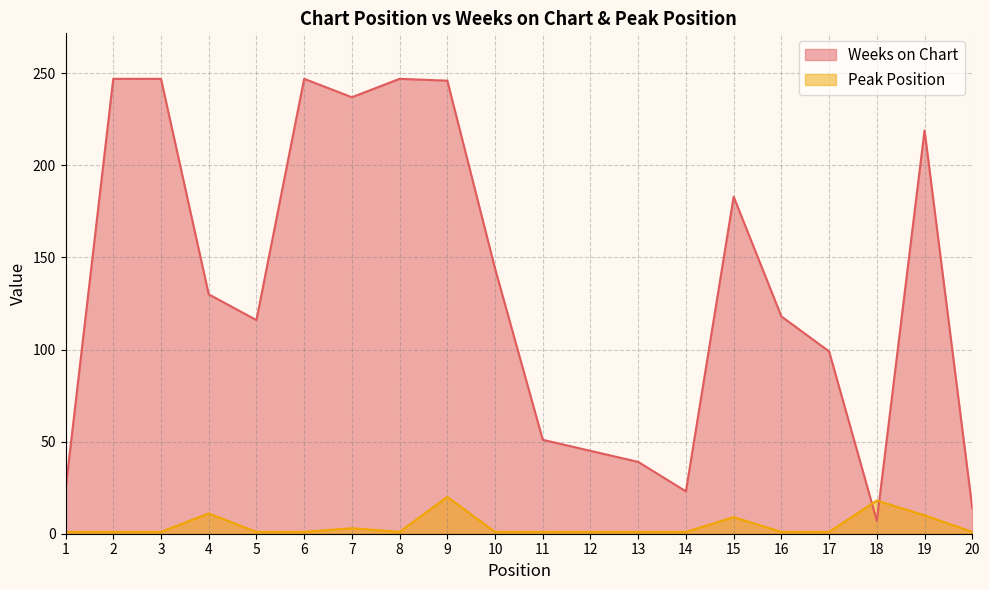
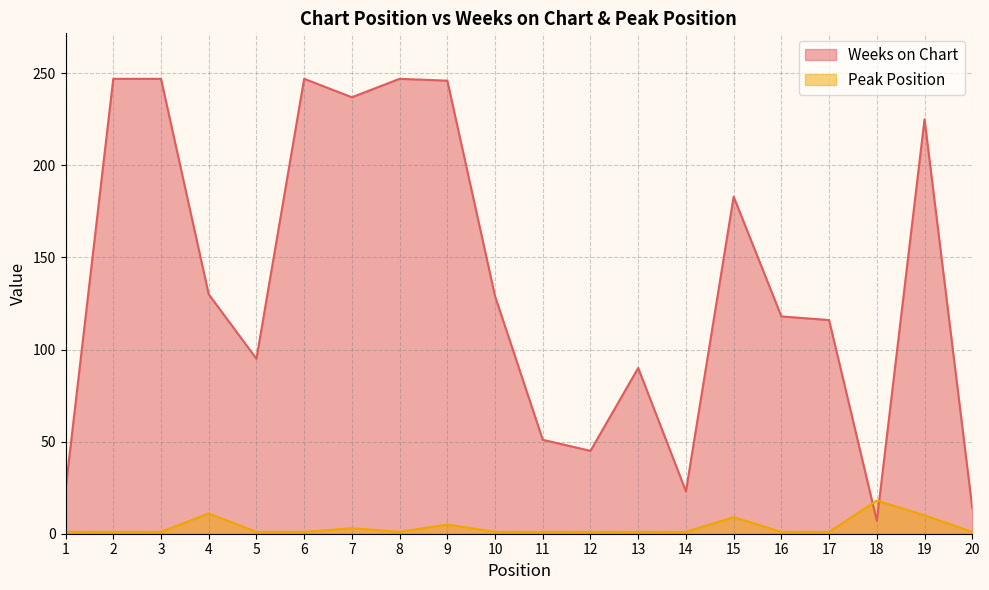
  {
    "Weeks on Chart": {
      "1": 24,
      "2": 247,
      "3": 247,
      "4": 130,
-     "5": 116,
+     "5": 95,
      "6": 247,
      "7": 237,
      "8": 247,
      "9": 246,
-     "10": 144,
+     "10": 129,
      "11": 51,
      "12": 45,
-     "13": 39,
+     "13": 90,
      "14": 23,
      "15": 183,
      "16": 118,
-     "17": 99,
+     "17": 116,
      "18": 7,
-     "19": 219,
+     "19": 225,
      "20": 14
    },
    "Peak Position": {
      "1": 1,
      "2": 1,
      "3": 1,
      "4": 11,
      "5": 1,
      "6": 1,
      "7": 3,
      "8": 1,
-     "9": 20,
+     "9": 5,
      "10": 1,
      "11": 1,
      "12": 1,
      "13": 1,
      "14": 1,
      "15": 9,
      "16": 1,
      "17": 1,
      "18": 18,
      "19": 10,
      "20": 1
    }
  }
